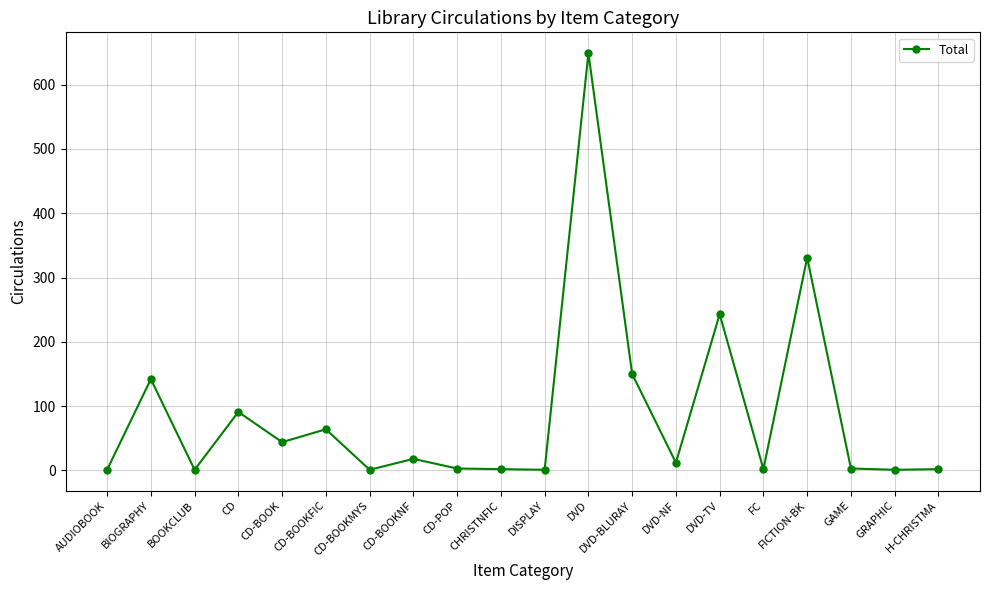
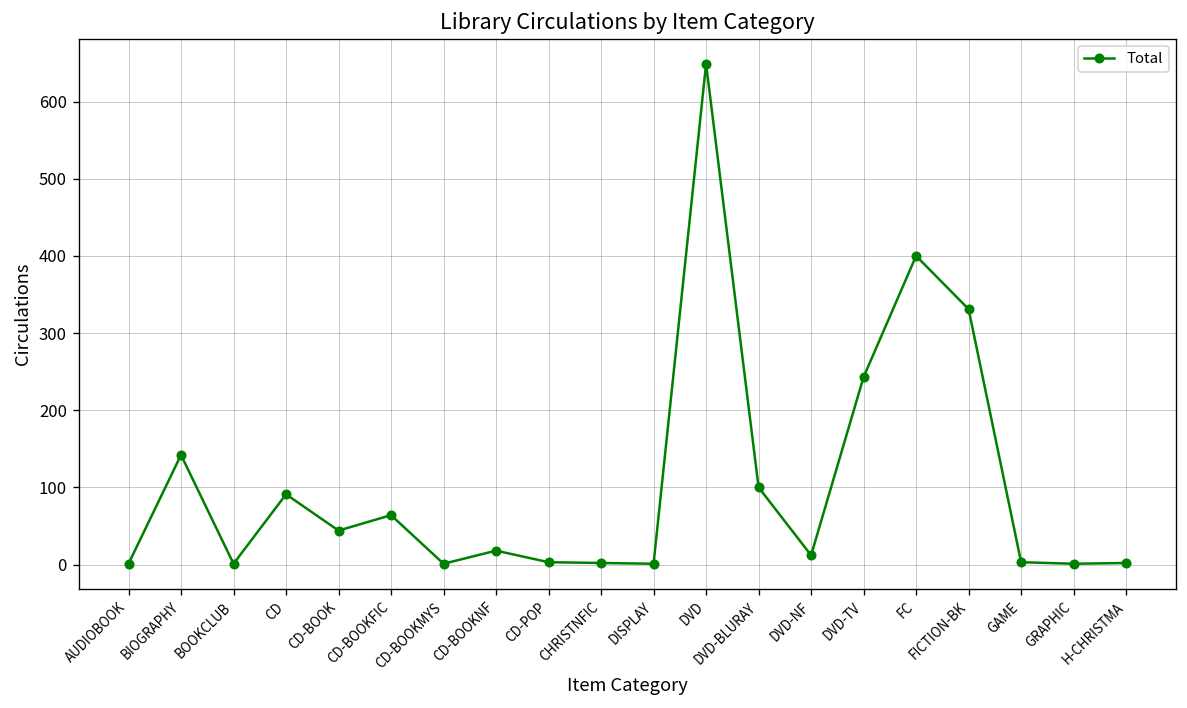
  {
    "AUDIOBOOK": 0,
    "BIOGRAPHY": 140,
    "BOOKCLUB": 0,
    "CD": 90,
    "CD-BOOK": 40,
    "CD-BOOKFIC": 60,
    "CD-BOOKMYS": 0,
    "CD-BOOKNF": 20,
    "CD-POP": 0,
    "CHRISTNFIC": 0,
    "DISPLAY": 0,
    "DVD": 650,
-   "DVD-BLURAY": 150,
+   "DVD-BLURAY": 100,
    "DVD-NF": 10,
    "DVD-TV": 240,
-   "FC": 0,
+   "FC": 400,
    "FICTION-BK": 330,
    "GAME": 0,
    "GRAPHIC": 0,
    "H-CHRISTMA": 0
  }
